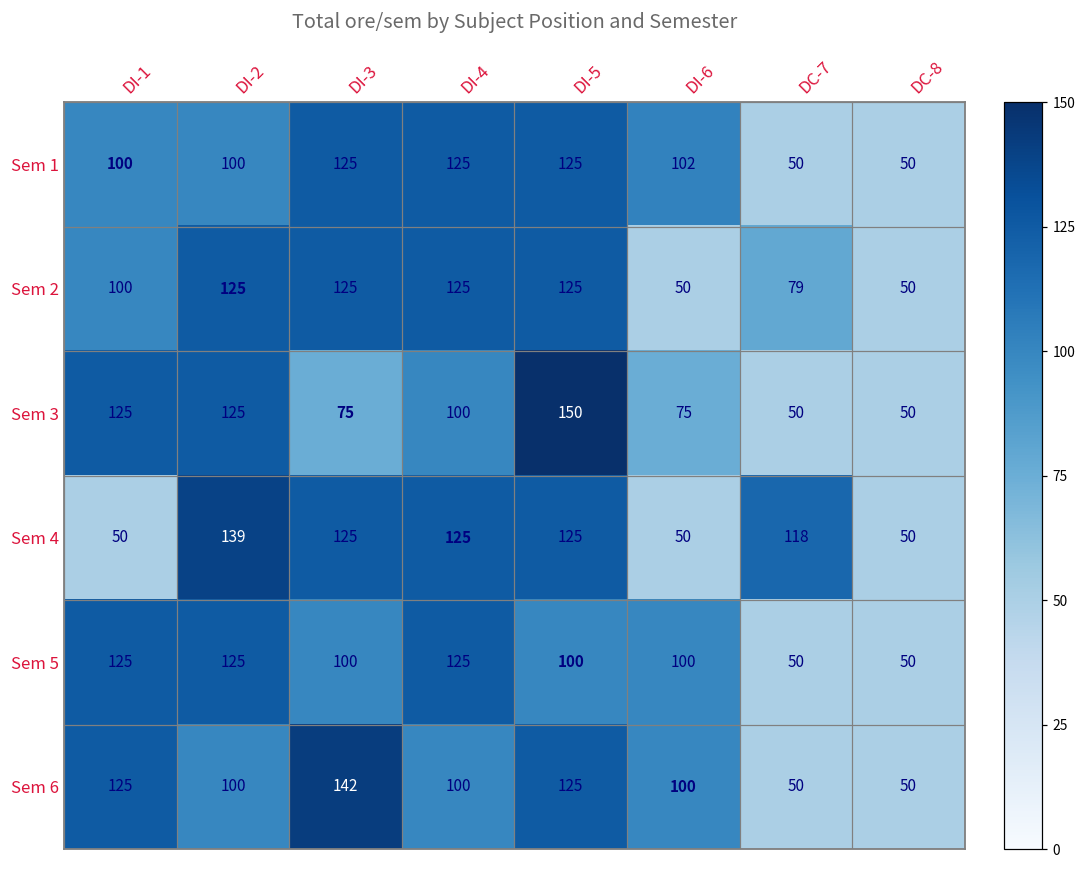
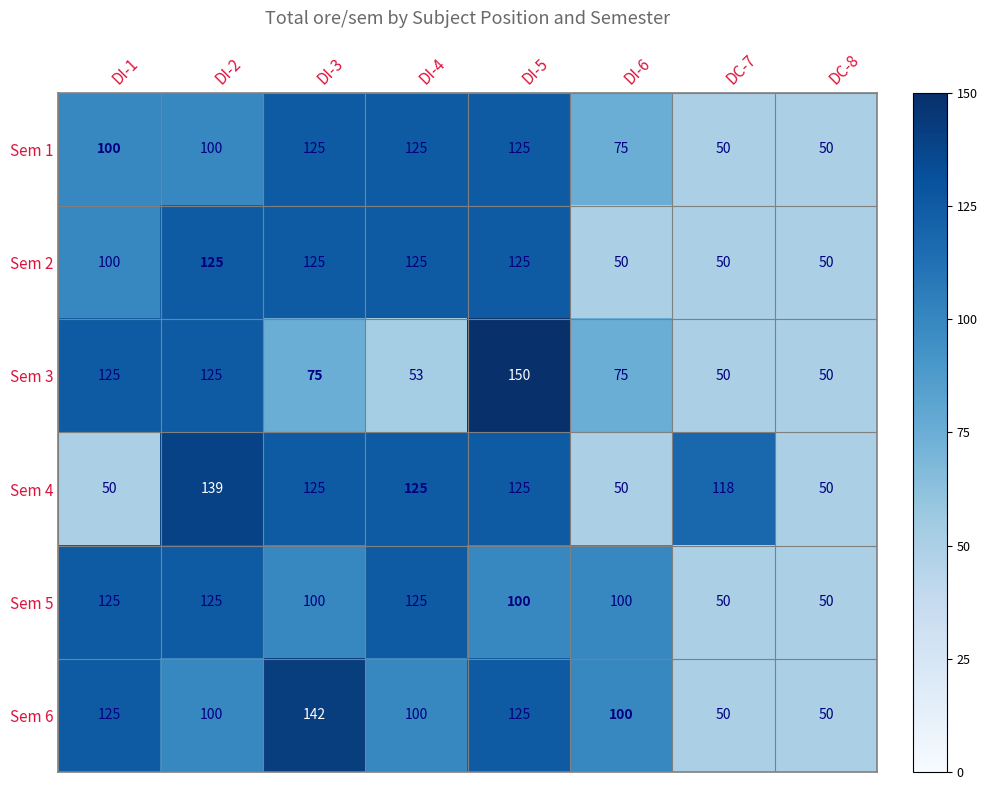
  {
    "Sem 1": {
      "DI-1": 100,
      "DI-2": 100,
      "DI-3": 125,
      "DI-4": 125,
      "DI-5": 125,
-     "DI-6": 102,
+     "DI-6": 75,
      "DC-7": 50,
      "DC-8": 50
    },
    "Sem 2": {
      "DI-1": 100,
      "DI-2": 125,
      "DI-3": 125,
      "DI-4": 125,
      "DI-5": 125,
      "DI-6": 50,
-     "DC-7": 79,
+     "DC-7": 50,
      "DC-8": 50
    },
    "Sem 3": {
      "DI-1": 125,
      "DI-2": 125,
      "DI-3": 75,
-     "DI-4": 100,
+     "DI-4": 53,
      "DI-5": 150,
      "DI-6": 75,
      "DC-7": 50,
      "DC-8": 50
    },
    "Sem 4": {
      "DI-1": 50,
      "DI-2": 139,
      "DI-3": 125,
      "DI-4": 125,
      "DI-5": 125,
      "DI-6": 50,
      "DC-7": 118,
      "DC-8": 50
    },
    "Sem 5": {
      "DI-1": 125,
      "DI-2": 125,
      "DI-3": 100,
      "DI-4": 125,
      "DI-5": 100,
      "DI-6": 100,
      "DC-7": 50,
      "DC-8": 50
    },
    "Sem 6": {
      "DI-1": 125,
      "DI-2": 100,
      "DI-3": 142,
      "DI-4": 100,
      "DI-5": 125,
      "DI-6": 100,
      "DC-7": 50,
      "DC-8": 50
    }
  }
